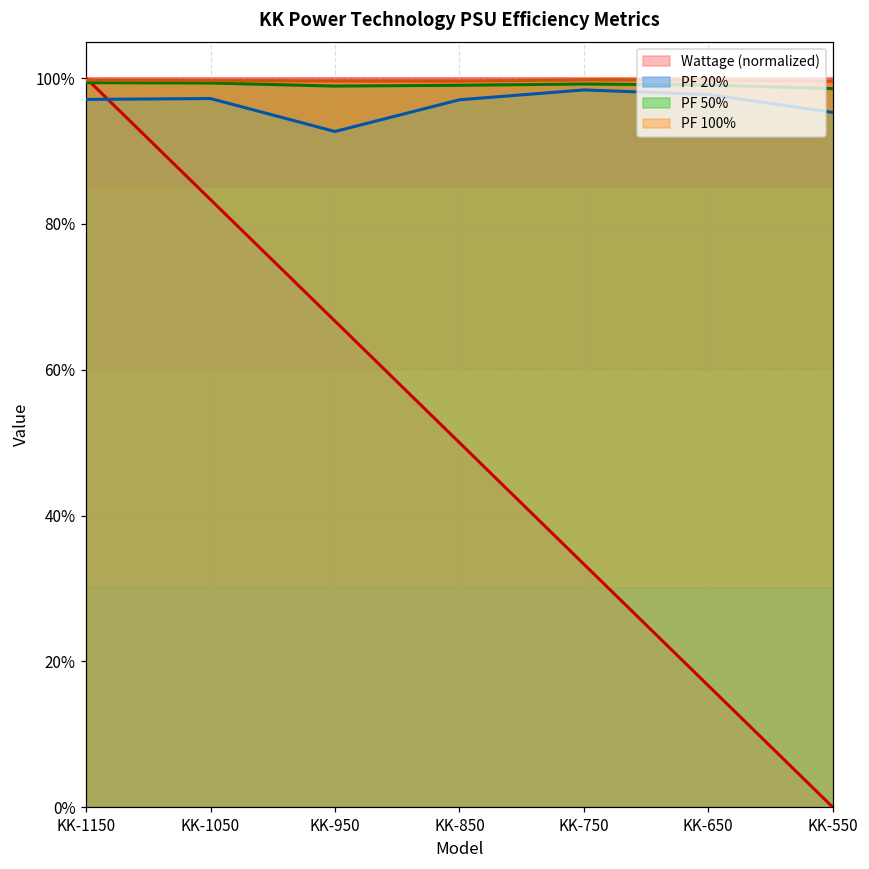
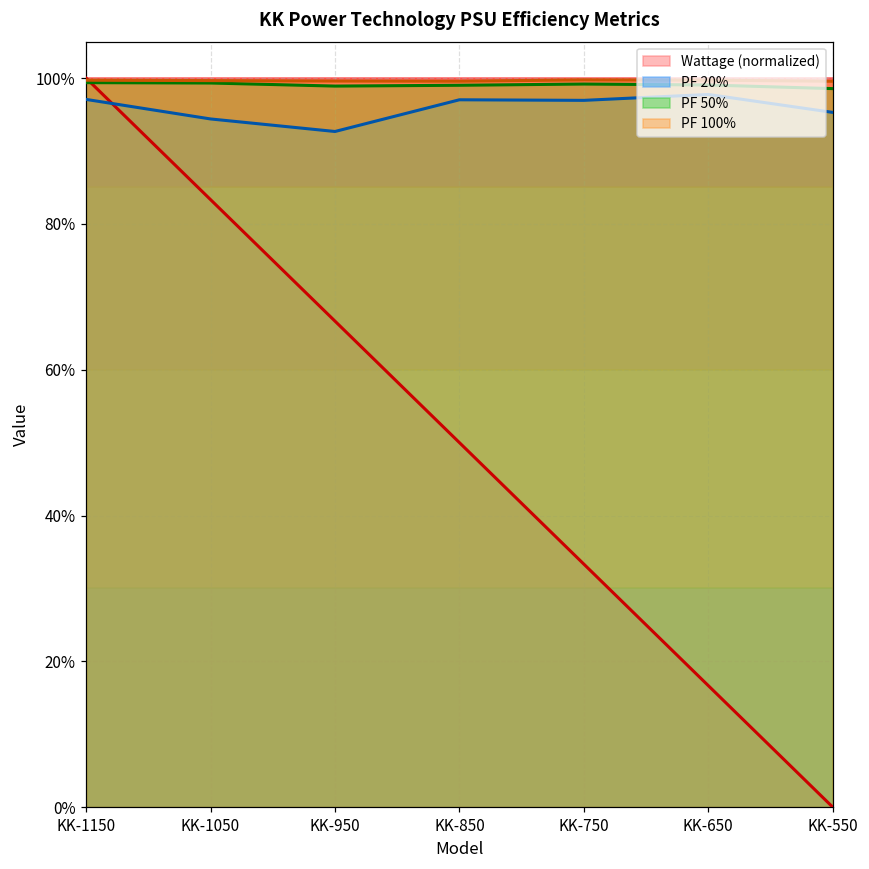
  {
    "PF 20%": {
      "KK-1150": "97%",
-     "KK-1050": "97%",
+     "KK-1050": "94%",
      "KK-950": "93%",
      "KK-850": "97%",
-     "KK-750": "98%",
+     "KK-750": "97%",
      "KK-550": "95%"
    }
  }
